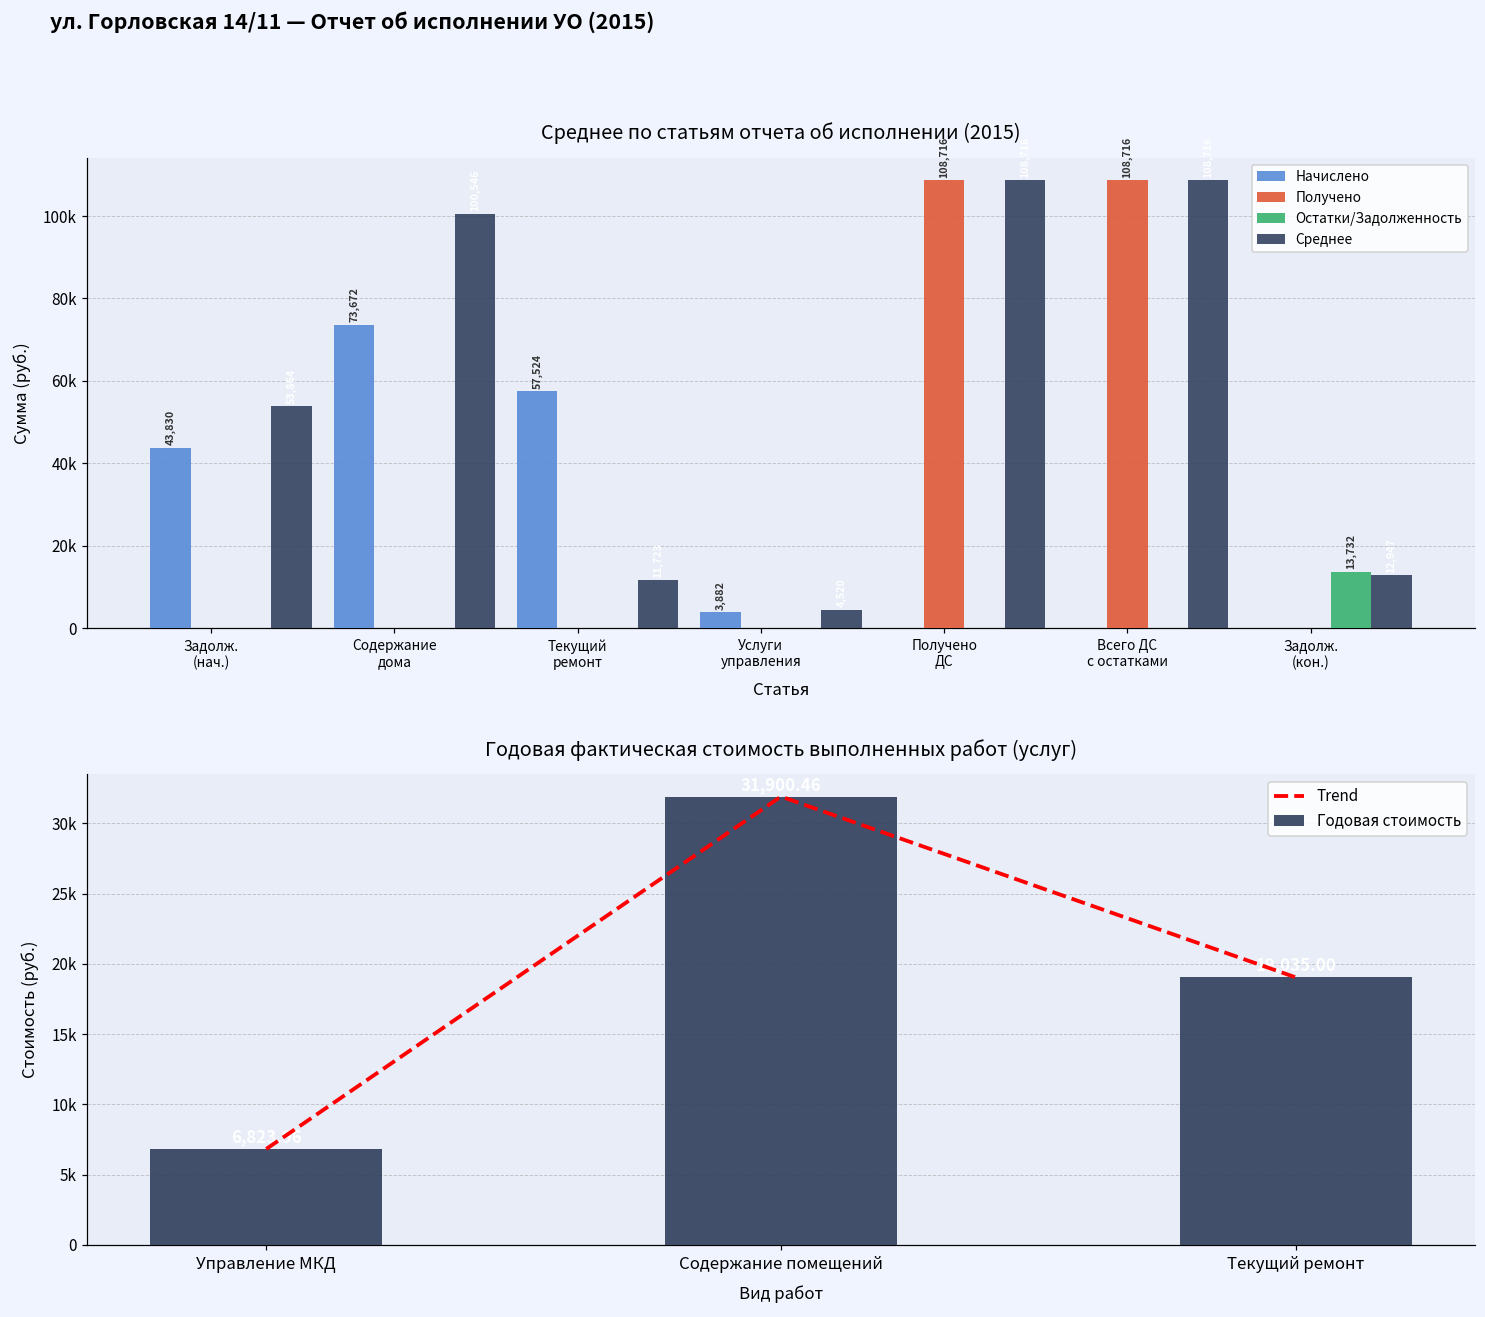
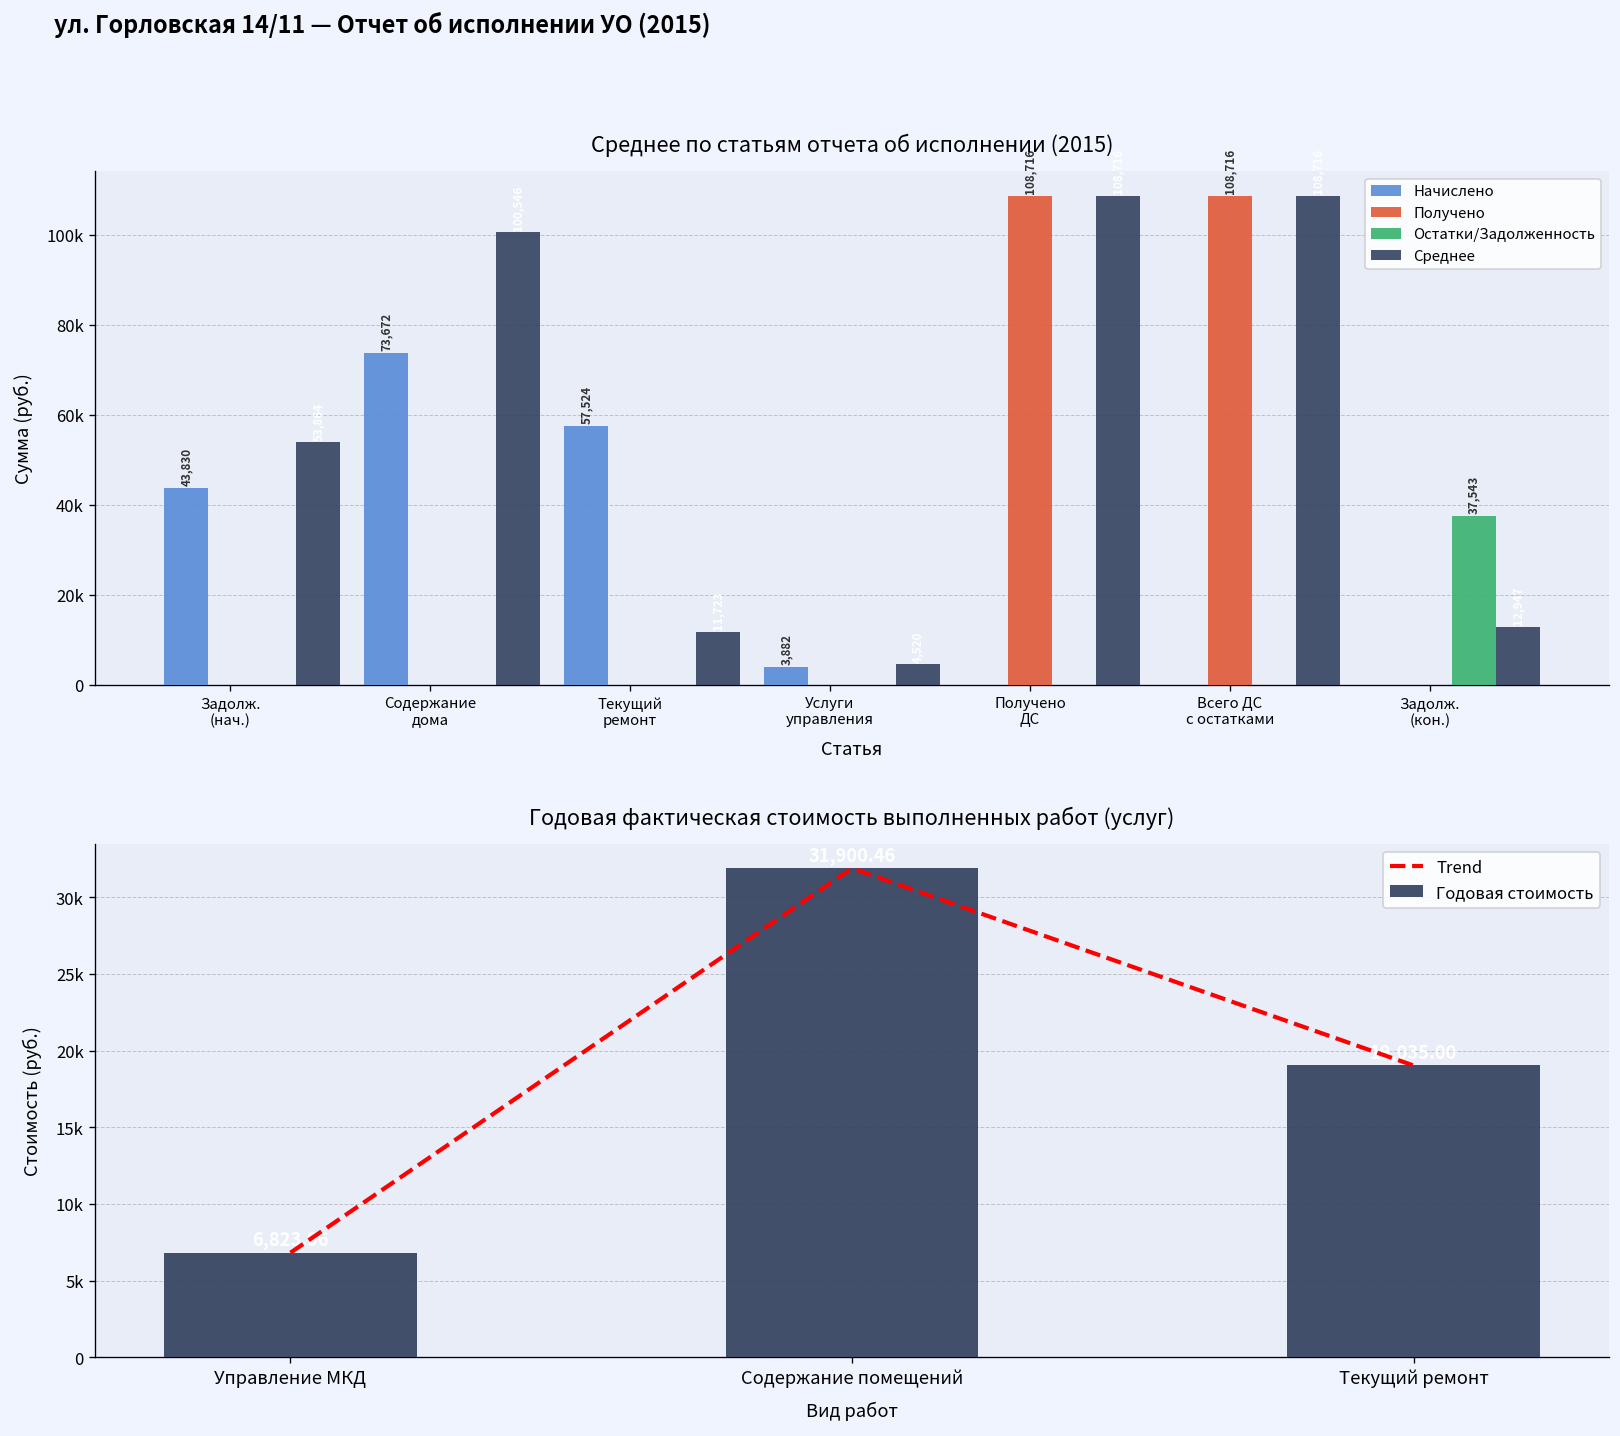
  {
    "Среднее по статьям отчета об исполнении (2015)": {
      "Начислено": {
        "Задолж. (нач.)": "43,830",
        "Содержание дома": "73,672",
        "Текущий ремонт": "57,524",
        "Услуги управления": "3,882"
      },
      "Получено": {
        "Получено ДС": "108,716",
        "Всего ДС с остатками": "108,716"
      },
      "Остатки/Задолженность": {
-       "Задолж. (кон.)": "13,732"
+       "Задолж. (кон.)": "37,543"
      },
      "Среднее": {
        "Задолж. (нач.)": "54000",
        "Содержание дома": "101000",
        "Текущий ремонт": "12000",
        "Услуги управления": "5000",
        "Получено ДС": "109000",
        "Всего ДС с остатками": "109000",
        "Задолж. (кон.)": "13000"
      }
    },
    "Годовая фактическая стоимость выполненных работ (услуг)": {
      "Trend": {
        "Управление МКД": "6800",
        "Текущий ремонт": "19000"
      },
      "Годовая стоимость": {
        "Управление МКД": "6800",
        "Содержание помещений": "31900",
        "Текущий ремонт": "19000"
      }
    }
  }
